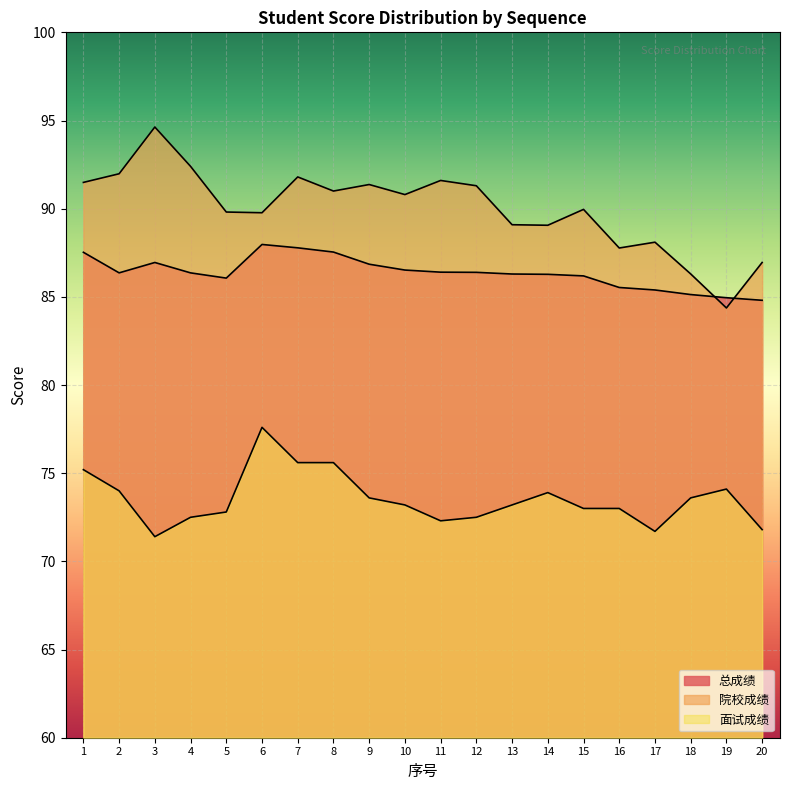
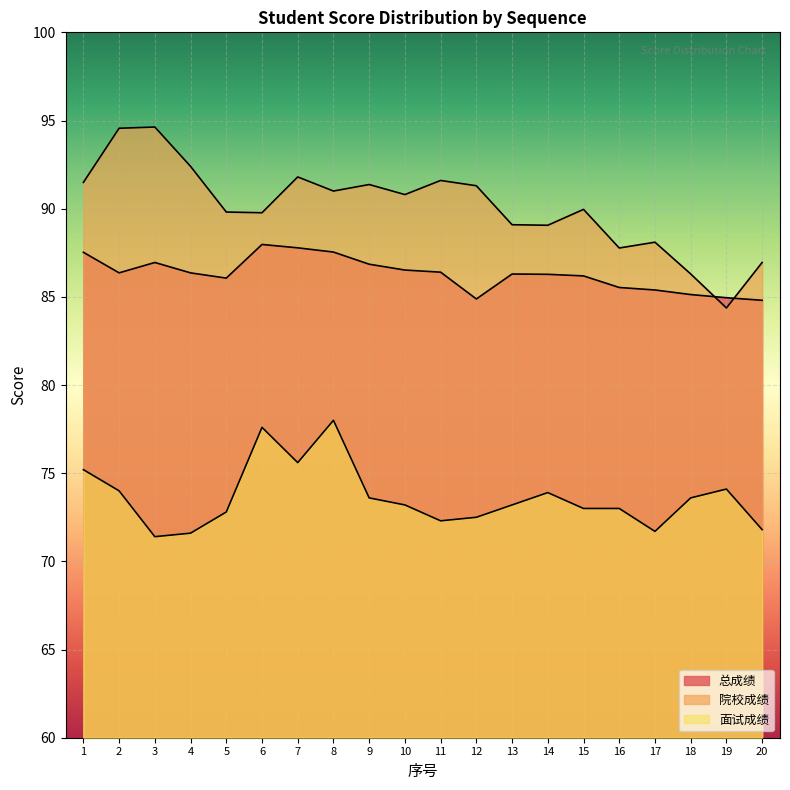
  {
    "总成绩": {
      "1": 87.5,
      "2": 86.4,
      "3": 86.9,
      "4": 86.4,
      "5": 86.1,
      "6": 88.0,
      "7": 87.8,
      "8": 87.5,
      "9": 86.9,
      "10": 86.5,
      "11": 86.4,
-     "12": 86.4,
+     "12": 84.9,
      "13": 86.3,
      "14": 86.3,
      "15": 86.2,
      "16": 85.5,
      "17": 85.4,
      "18": 85.1,
      "19": 85.0,
      "20": 84.8
    },
    "院校成绩": {
      "1": 91.5,
-     "2": 92.0,
+     "2": 94.6,
      "3": 94.6,
      "4": 92.4,
      "5": 89.8,
      "6": 89.8,
      "7": 91.8,
      "8": 91.0,
      "9": 91.4,
      "10": 90.8,
      "11": 91.6,
      "12": 91.3,
      "13": 89.1,
      "14": 89.1,
      "15": 90.0,
      "16": 87.8,
      "17": 88.1,
      "18": 86.3,
      "19": 84.4,
      "20": 87.0
    },
    "面试成绩": {
      "1": 75.2,
      "2": 74.0,
      "3": 71.4,
-     "4": 72.5,
+     "4": 71.6,
      "5": 72.8,
      "6": 77.6,
      "7": 75.6,
-     "8": 75.6,
+     "8": 78.0,
      "9": 73.6,
      "10": 73.2,
      "11": 72.3,
      "12": 72.5,
      "13": 73.2,
      "14": 73.9,
      "15": 73.0,
      "16": 73.0,
      "17": 71.7,
      "18": 73.6,
      "19": 74.1,
      "20": 71.8
    }
  }
